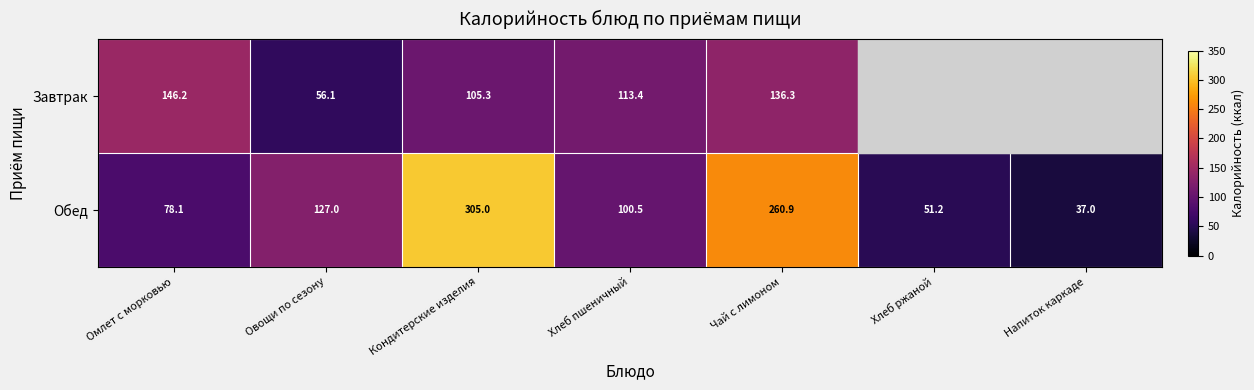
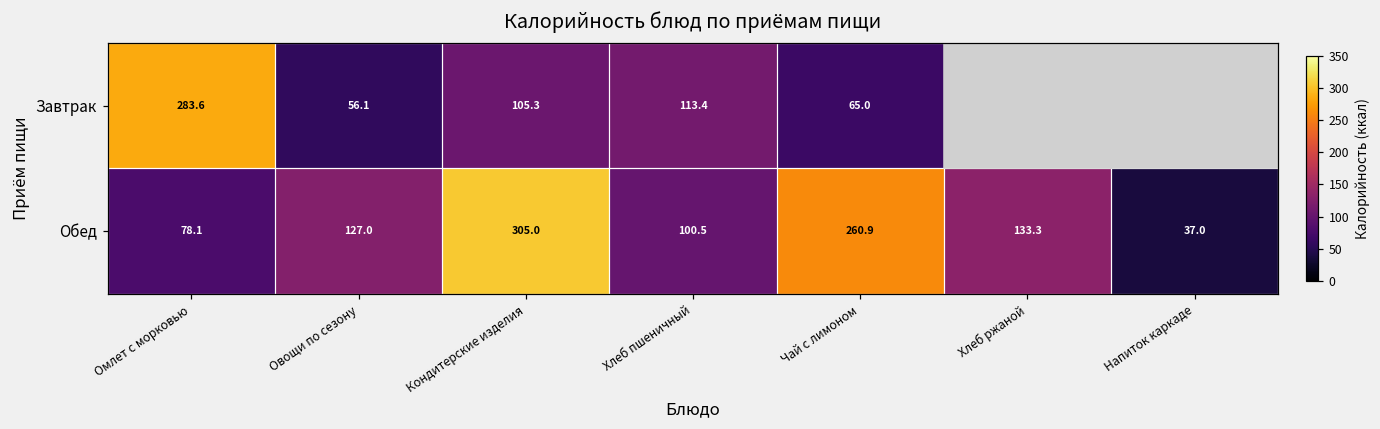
  {
    "Завтрак": {
-     "Омлет с морковью": 146.2,
+     "Омлет с морковью": 283.6,
      "Овощи по сезону": 56.1,
      "Кондитерские изделия": 105.3,
      "Хлеб пшеничный": 113.4,
-     "Чай с лимоном": 136.3
+     "Чай с лимоном": 65.0
    },
    "Обед": {
      "Омлет с морковью": 78.1,
      "Овощи по сезону": 127.0,
      "Кондитерские изделия": 305.0,
      "Хлеб пшеничный": 100.5,
      "Чай с лимоном": 260.9,
-     "Хлеб ржаной": 51.2,
+     "Хлеб ржаной": 133.3,
      "Напиток каркаде": 37.0
    }
  }
